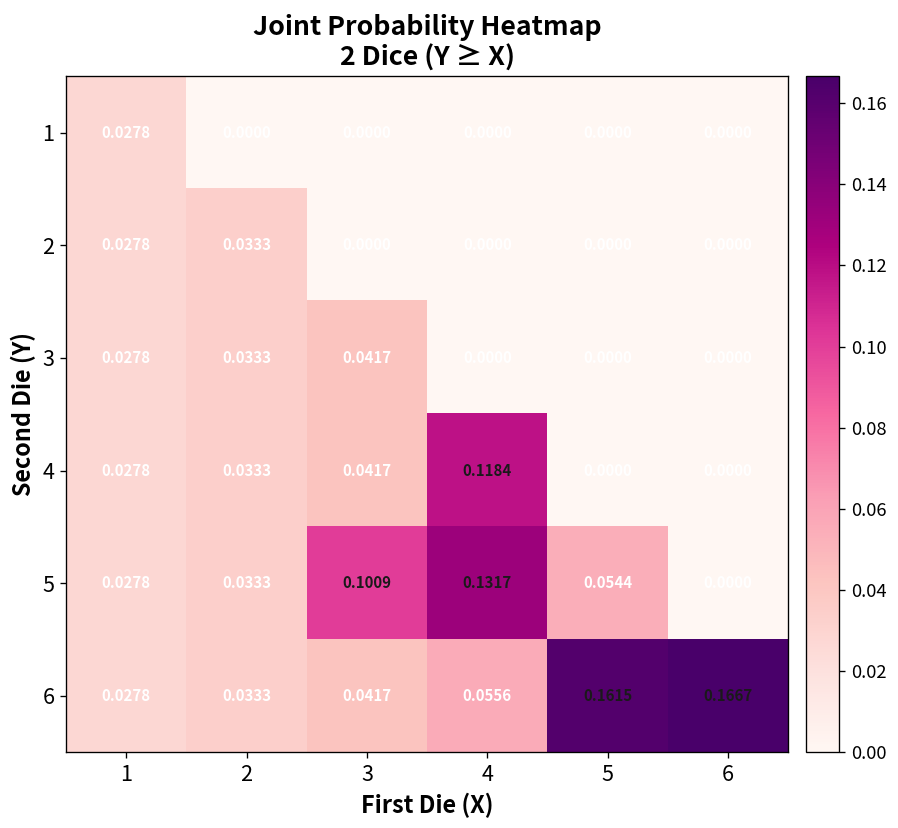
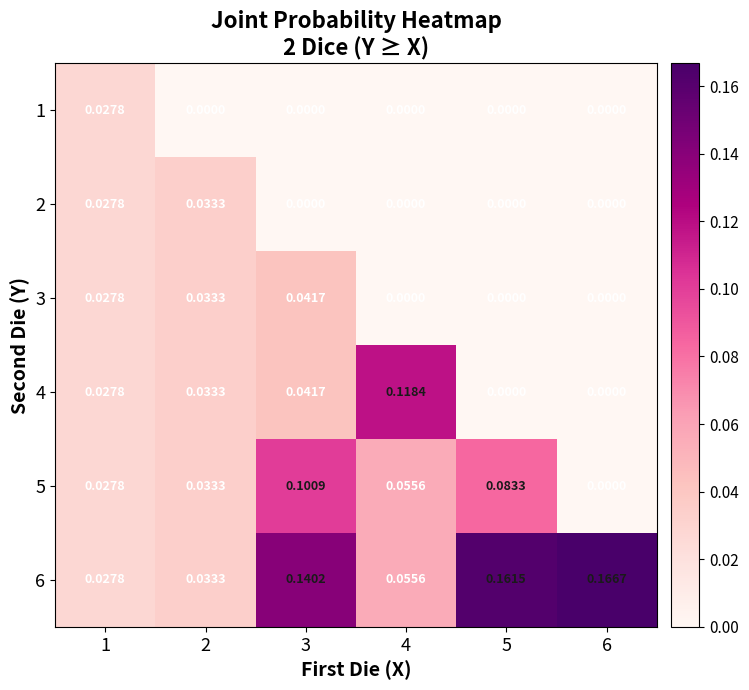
  {
    "2": {
      "2": 0.0333
    },
    "3": {
      "2": 0.0333,
      "3": 0.0417
    },
    "4": {
      "2": 0.0333,
      "3": 0.0417,
      "4": 0.1184
    },
    "5": {
      "2": 0.0333,
      "3": 0.1009,
-     "4": 0.1317,
-     "5": 0.0544
+     "4": 0.0556,
+     "5": 0.0833
    },
    "6": {
      "2": 0.0333,
-     "3": 0.0417,
+     "3": 0.1402,
      "4": 0.0556,
      "5": 0.1615,
      "6": 0.1667
    }
  }
